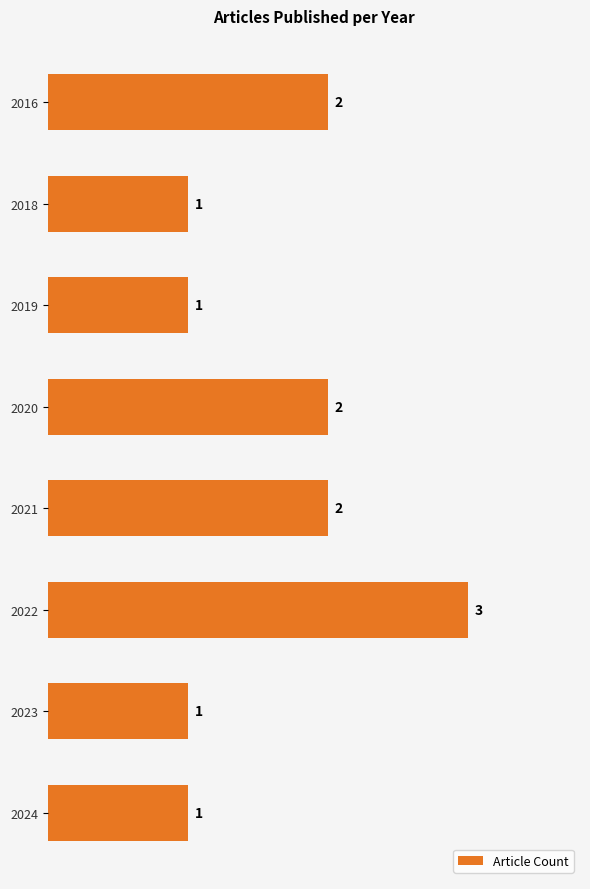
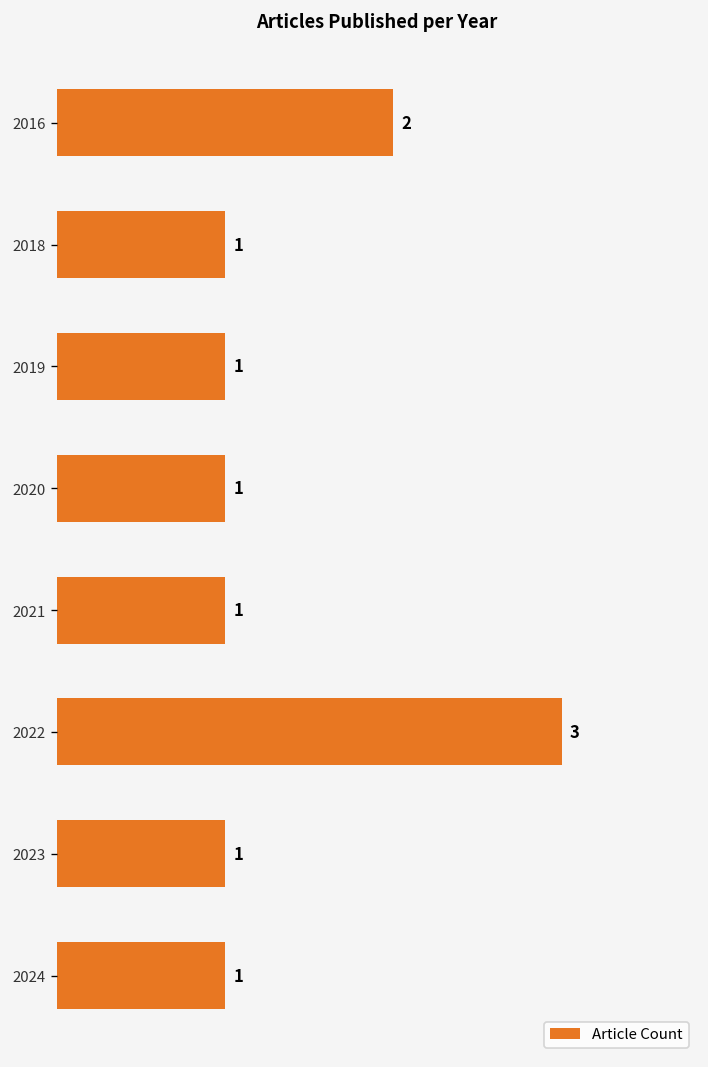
  {
    "2016": 2,
    "2018": 1,
    "2019": 1,
-   "2020": 2,
-   "2021": 2,
+   "2020": 1,
+   "2021": 1,
    "2022": 3,
    "2023": 1,
    "2024": 1
  }
